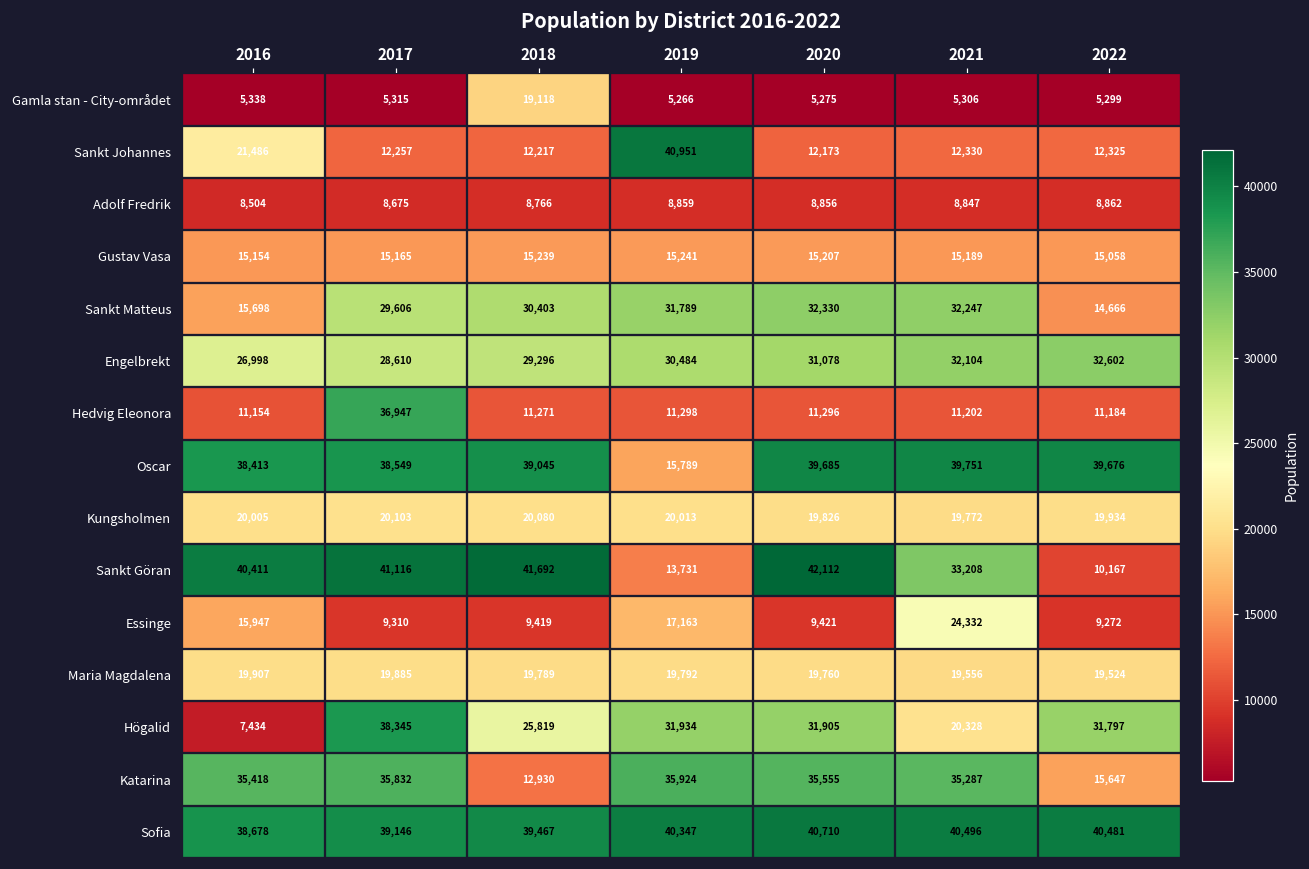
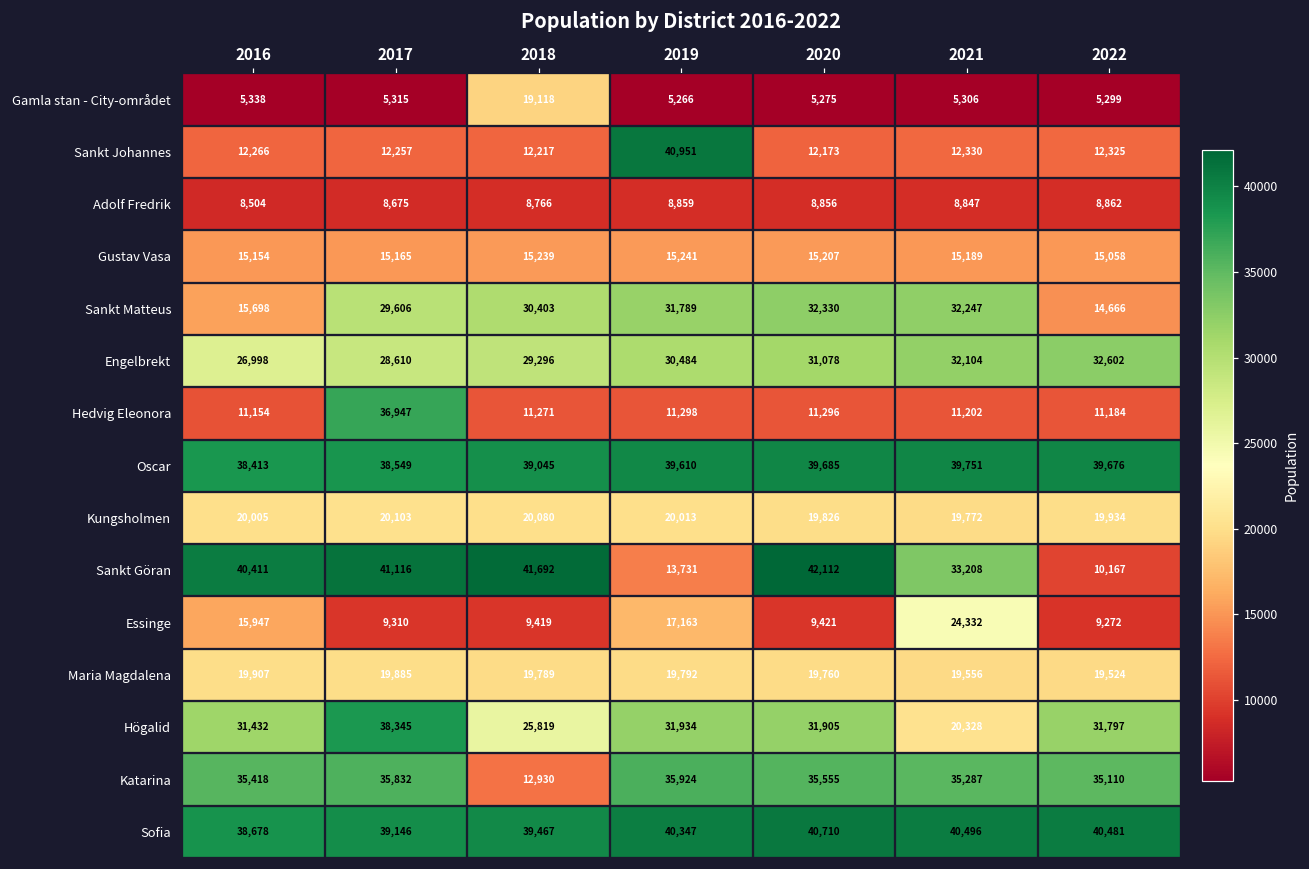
  {
    "Gamla stan - City-området": {
      "2016": "5,338",
      "2017": "5,315",
      "2018": "19,118",
      "2019": "5,266",
      "2020": "5,275",
      "2021": "5,306",
      "2022": "5,299"
    },
    "Sankt Johannes": {
-     "2016": "21,486",
+     "2016": "12,266",
      "2017": "12,257",
      "2018": "12,217",
      "2019": "40,951",
      "2020": "12,173",
      "2021": "12,330",
      "2022": "12,325"
    },
    "Adolf Fredrik": {
      "2016": "8,504",
      "2017": "8,675",
      "2018": "8,766",
      "2019": "8,859",
      "2020": "8,856",
      "2021": "8,847",
      "2022": "8,862"
    },
    "Gustav Vasa": {
      "2016": "15,154",
      "2017": "15,165",
      "2018": "15,239",
      "2019": "15,241",
      "2020": "15,207",
      "2021": "15,189",
      "2022": "15,058"
    },
    "Sankt Matteus": {
      "2016": "15,698",
      "2017": "29,606",
      "2018": "30,403",
      "2019": "31,789",
      "2020": "32,330",
      "2021": "32,247",
      "2022": "14,666"
    },
    "Engelbrekt": {
      "2016": "26,998",
      "2017": "28,610",
      "2018": "29,296",
      "2019": "30,484",
      "2020": "31,078",
      "2021": "32,104",
      "2022": "32,602"
    },
    "Hedvig Eleonora": {
      "2016": "11,154",
      "2017": "36,947",
      "2018": "11,271",
      "2019": "11,298",
      "2020": "11,296",
      "2021": "11,202",
      "2022": "11,184"
    },
    "Oscar": {
      "2016": "38,413",
      "2017": "38,549",
      "2018": "39,045",
-     "2019": "15,789",
+     "2019": "39,610",
      "2020": "39,685",
      "2021": "39,751",
      "2022": "39,676"
    },
    "Kungsholmen": {
      "2016": "20,005",
      "2017": "20,103",
      "2018": "20,080",
      "2019": "20,013",
      "2020": "19,826",
      "2021": "19,772",
      "2022": "19,934"
    },
    "Sankt Göran": {
      "2016": "40,411",
      "2017": "41,116",
      "2018": "41,692",
      "2019": "13,731",
      "2020": "42,112",
      "2021": "33,208",
      "2022": "10,167"
    },
    "Essinge": {
      "2016": "15,947",
      "2017": "9,310",
      "2018": "9,419",
      "2019": "17,163",
      "2020": "9,421",
      "2021": "24,332",
      "2022": "9,272"
    },
    "Maria Magdalena": {
      "2016": "19,907",
      "2017": "19,885",
      "2018": "19,789",
      "2019": "19,792",
      "2020": "19,760",
      "2021": "19,556",
      "2022": "19,524"
    },
    "Högalid": {
-     "2016": "7,434",
+     "2016": "31,432",
      "2017": "38,345",
      "2018": "25,819",
      "2019": "31,934",
      "2020": "31,905",
      "2021": "20,328",
      "2022": "31,797"
    },
    "Katarina": {
      "2016": "35,418",
      "2017": "35,832",
      "2018": "12,930",
      "2019": "35,924",
      "2020": "35,555",
      "2021": "35,287",
-     "2022": "15,647"
+     "2022": "35,110"
    },
    "Sofia": {
      "2016": "38,678",
      "2017": "39,146",
      "2018": "39,467",
      "2019": "40,347",
      "2020": "40,710",
      "2021": "40,496",
      "2022": "40,481"
    }
  }
